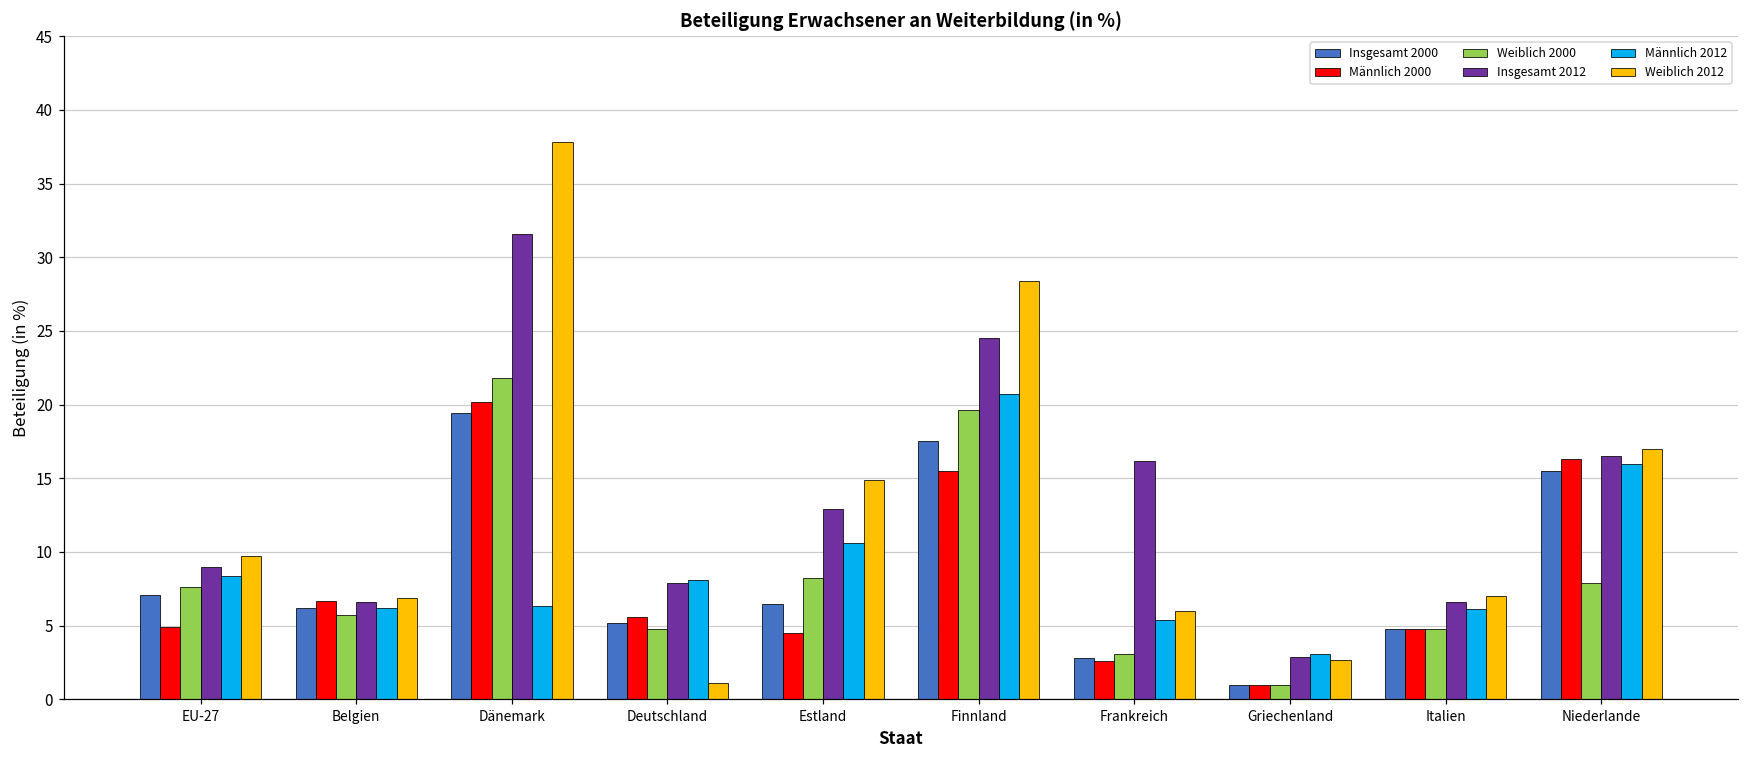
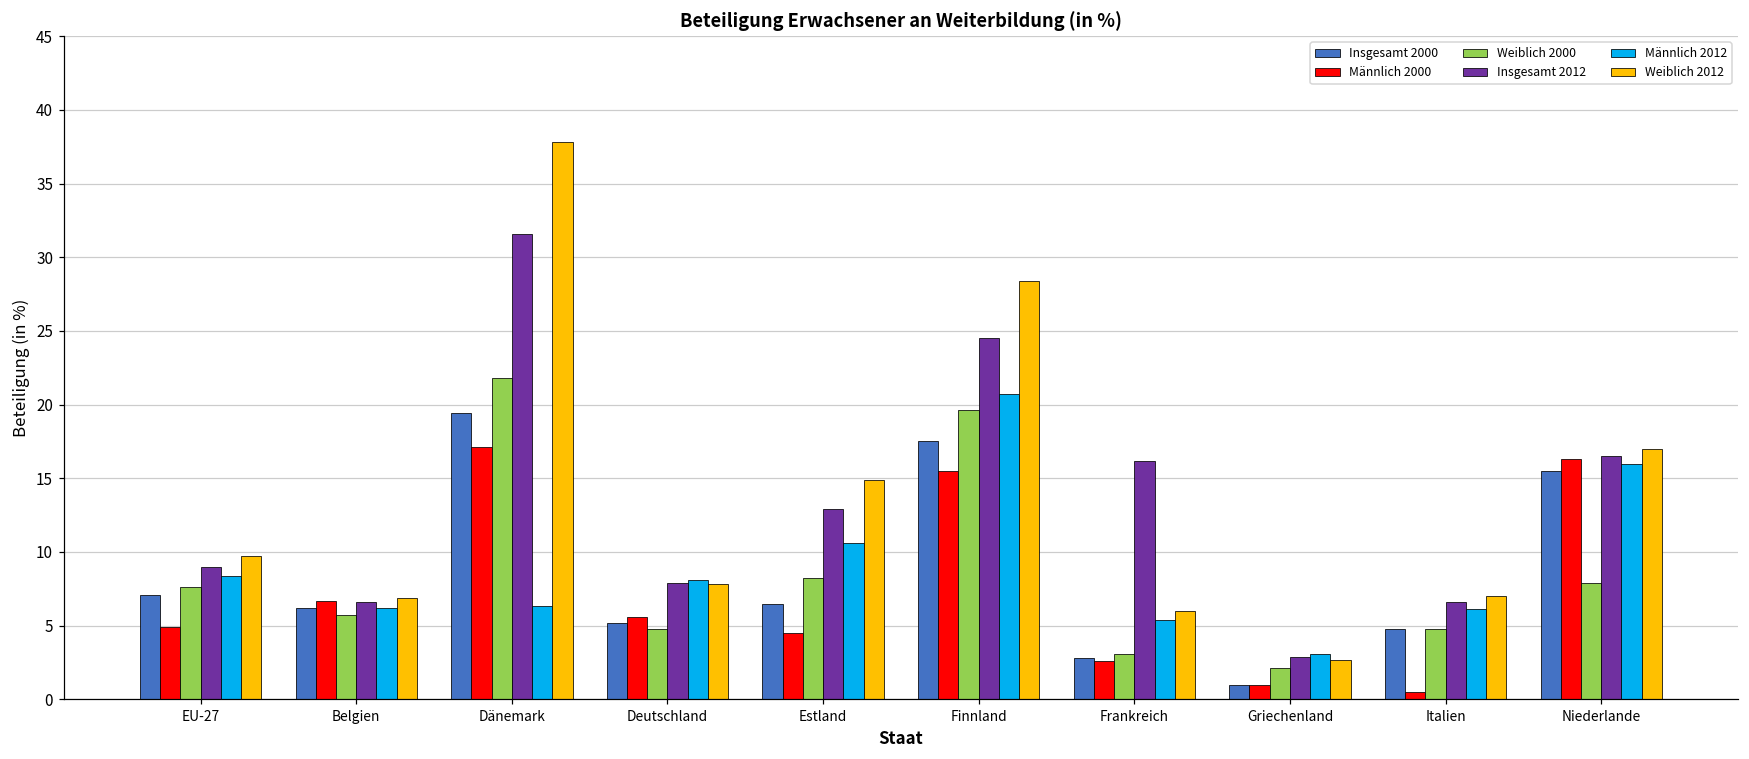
  {
    "Insgesamt 2000": {
      "EU-27": 7.1,
      "Belgien": 6.2,
      "Dänemark": 19.4,
      "Deutschland": 5.2,
      "Estland": 6.5,
      "Finnland": 17.5,
      "Frankreich": 2.8,
      "Griechenland": 1.0,
      "Italien": 4.8,
      "Niederlande": 15.5
    },
    "Männlich 2000": {
      "EU-27": 4.9,
      "Belgien": 6.7,
-     "Dänemark": 20.2,
+     "Dänemark": 17.1,
      "Deutschland": 5.6,
      "Estland": 4.5,
      "Finnland": 15.5,
      "Frankreich": 2.6,
      "Griechenland": 1.0,
-     "Italien": 4.8,
+     "Italien": 0.5,
      "Niederlande": 16.3
    },
    "Weiblich 2000": {
      "EU-27": 7.6,
      "Belgien": 5.7,
      "Dänemark": 21.8,
      "Deutschland": 4.8,
      "Estland": 8.2,
      "Finnland": 19.6,
      "Frankreich": 3.1,
-     "Griechenland": 1.0,
+     "Griechenland": 2.1,
      "Italien": 4.8,
      "Niederlande": 7.9
    },
    "Insgesamt 2012": {
      "EU-27": 9.0,
      "Belgien": 6.6,
      "Dänemark": 31.6,
      "Deutschland": 7.9,
      "Estland": 12.9,
      "Finnland": 24.5,
      "Frankreich": 16.2,
      "Griechenland": 2.9,
      "Italien": 6.6,
      "Niederlande": 16.5
    },
    "Männlich 2012": {
      "EU-27": 8.4,
      "Belgien": 6.2,
      "Dänemark": 6.3,
      "Deutschland": 8.1,
      "Estland": 10.6,
      "Finnland": 20.7,
      "Frankreich": 5.4,
      "Griechenland": 3.1,
      "Italien": 6.1,
      "Niederlande": 16.0
    },
    "Weiblich 2012": {
      "EU-27": 9.7,
      "Belgien": 6.9,
      "Dänemark": 37.8,
-     "Deutschland": 1.1,
+     "Deutschland": 7.8,
      "Estland": 14.9,
      "Finnland": 28.4,
      "Frankreich": 6.0,
      "Griechenland": 2.7,
      "Italien": 7.0,
      "Niederlande": 17.0
    }
  }
